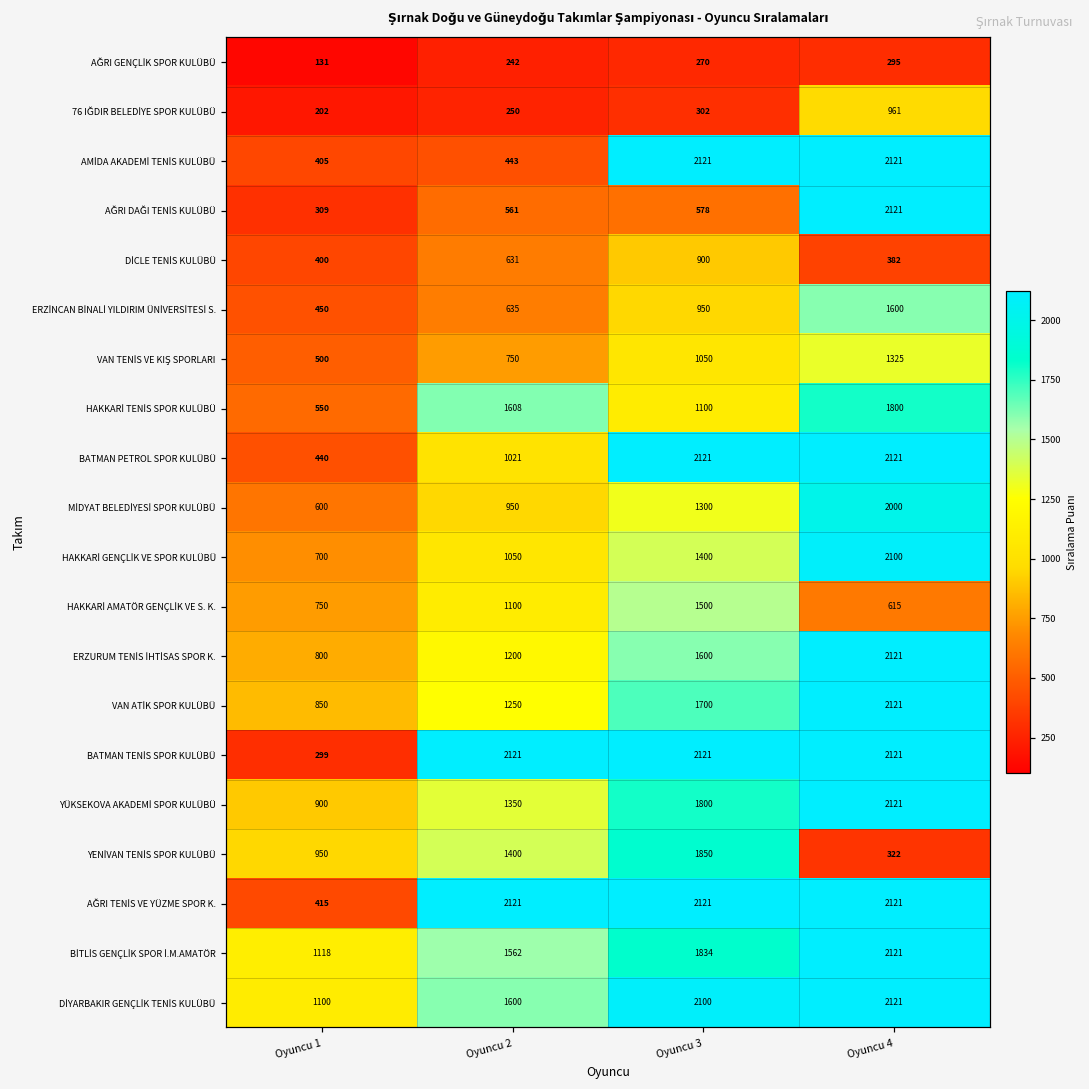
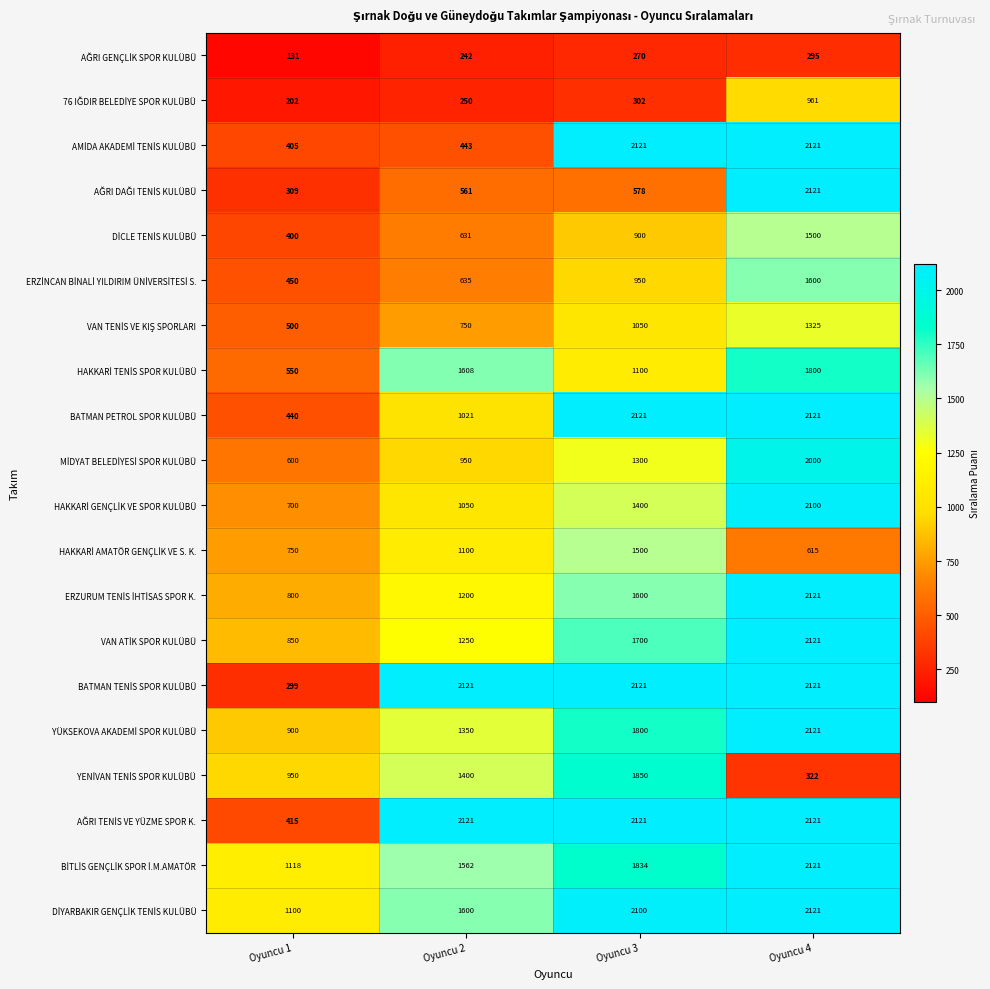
  {
    "AĞRI GENÇLİK SPOR KULÜBÜ": {
      "Oyuncu 1": 131,
      "Oyuncu 2": 242,
      "Oyuncu 3": 270,
      "Oyuncu 4": 295
    },
    "76 IĞDIR BELEDİYE SPOR KULÜBÜ": {
      "Oyuncu 1": 202,
      "Oyuncu 2": 250,
      "Oyuncu 3": 302,
      "Oyuncu 4": 961
    },
    "AMİDA AKADEMİ TENİS KULÜBÜ": {
      "Oyuncu 1": 405,
      "Oyuncu 2": 443,
      "Oyuncu 3": 2121,
      "Oyuncu 4": 2121
    },
    "AĞRI DAĞI TENİS KULÜBÜ": {
      "Oyuncu 1": 309,
      "Oyuncu 2": 561,
      "Oyuncu 3": 578,
      "Oyuncu 4": 2121
    },
    "DİCLE TENİS KULÜBÜ": {
      "Oyuncu 1": 400,
      "Oyuncu 2": 631,
      "Oyuncu 3": 900,
-     "Oyuncu 4": 382
+     "Oyuncu 4": 1500
    },
    "ERZİNCAN BİNALİ YILDIRIM ÜNİVERSİTESİ S.": {
      "Oyuncu 1": 450,
      "Oyuncu 2": 635,
      "Oyuncu 3": 950,
      "Oyuncu 4": 1600
    },
    "VAN TENİS VE KIŞ SPORLARI": {
      "Oyuncu 1": 500,
      "Oyuncu 2": 750,
      "Oyuncu 3": 1050,
      "Oyuncu 4": 1325
    },
    "HAKKARİ TENİS SPOR KULÜBÜ": {
      "Oyuncu 1": 550,
      "Oyuncu 2": 1608,
      "Oyuncu 3": 1100,
      "Oyuncu 4": 1800
    },
    "BATMAN PETROL SPOR KULÜBÜ": {
      "Oyuncu 1": 440,
      "Oyuncu 2": 1021,
      "Oyuncu 3": 2121,
      "Oyuncu 4": 2121
    },
    "MİDYAT BELEDİYESİ SPOR KULÜBÜ": {
      "Oyuncu 1": 600,
      "Oyuncu 2": 950,
      "Oyuncu 3": 1300,
      "Oyuncu 4": 2000
    },
    "HAKKARİ GENÇLİK VE SPOR KULÜBÜ": {
      "Oyuncu 1": 700,
      "Oyuncu 2": 1050,
      "Oyuncu 3": 1400,
      "Oyuncu 4": 2100
    },
    "HAKKARİ AMATÖR GENÇLİK VE S. K.": {
      "Oyuncu 1": 750,
      "Oyuncu 2": 1100,
      "Oyuncu 3": 1500,
      "Oyuncu 4": 615
    },
    "ERZURUM TENİS İHTİSAS SPOR K.": {
      "Oyuncu 1": 800,
      "Oyuncu 2": 1200,
      "Oyuncu 3": 1600,
      "Oyuncu 4": 2121
    },
    "VAN ATİK SPOR KULÜBÜ": {
      "Oyuncu 1": 850,
      "Oyuncu 2": 1250,
      "Oyuncu 3": 1700,
      "Oyuncu 4": 2121
    },
    "BATMAN TENİS SPOR KULÜBÜ": {
      "Oyuncu 1": 299,
      "Oyuncu 2": 2121,
      "Oyuncu 3": 2121,
      "Oyuncu 4": 2121
    },
    "YÜKSEKOVA AKADEMİ SPOR KULÜBÜ": {
      "Oyuncu 1": 900,
      "Oyuncu 2": 1350,
      "Oyuncu 3": 1800,
      "Oyuncu 4": 2121
    },
    "YENİVAN TENİS SPOR KULÜBÜ": {
      "Oyuncu 1": 950,
      "Oyuncu 2": 1400,
      "Oyuncu 3": 1850,
      "Oyuncu 4": 322
    },
    "AĞRI TENİS VE YÜZME SPOR K.": {
      "Oyuncu 1": 415,
      "Oyuncu 2": 2121,
      "Oyuncu 3": 2121,
      "Oyuncu 4": 2121
    },
    "BİTLİS GENÇLİK SPOR İ.M.AMATÖR": {
      "Oyuncu 1": 1118,
      "Oyuncu 2": 1562,
      "Oyuncu 3": 1834,
      "Oyuncu 4": 2121
    },
    "DİYARBAKIR GENÇLİK TENİS KULÜBÜ": {
      "Oyuncu 1": 1100,
      "Oyuncu 2": 1600,
      "Oyuncu 3": 2100,
      "Oyuncu 4": 2121
    }
  }
